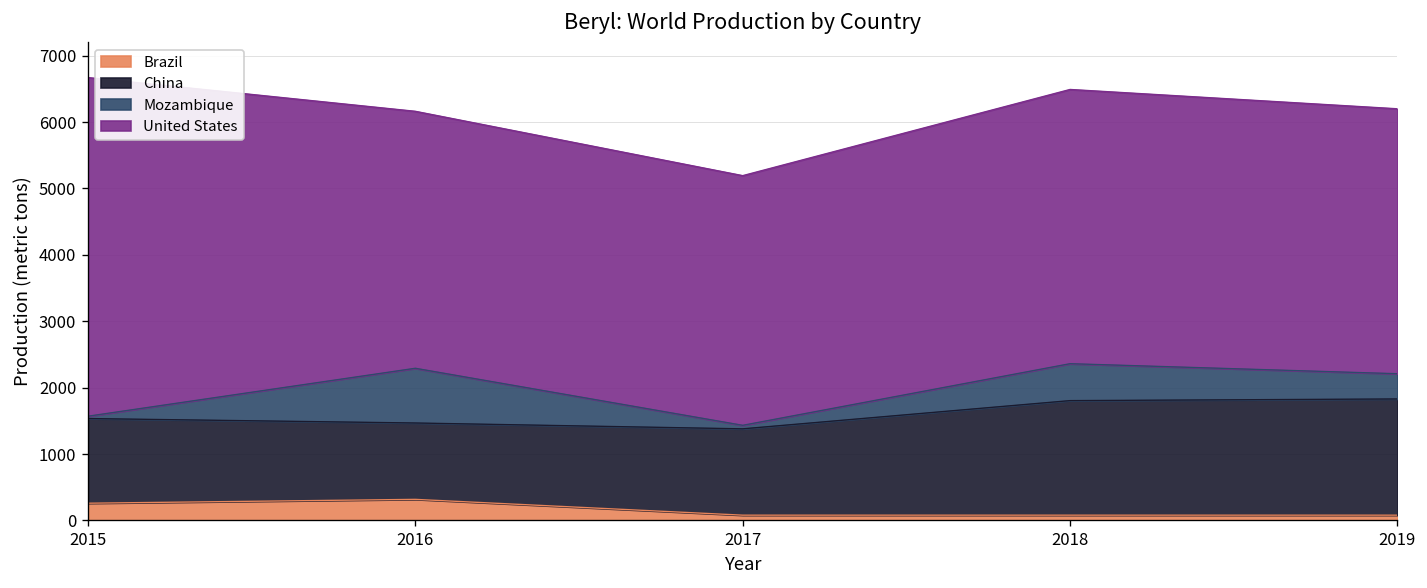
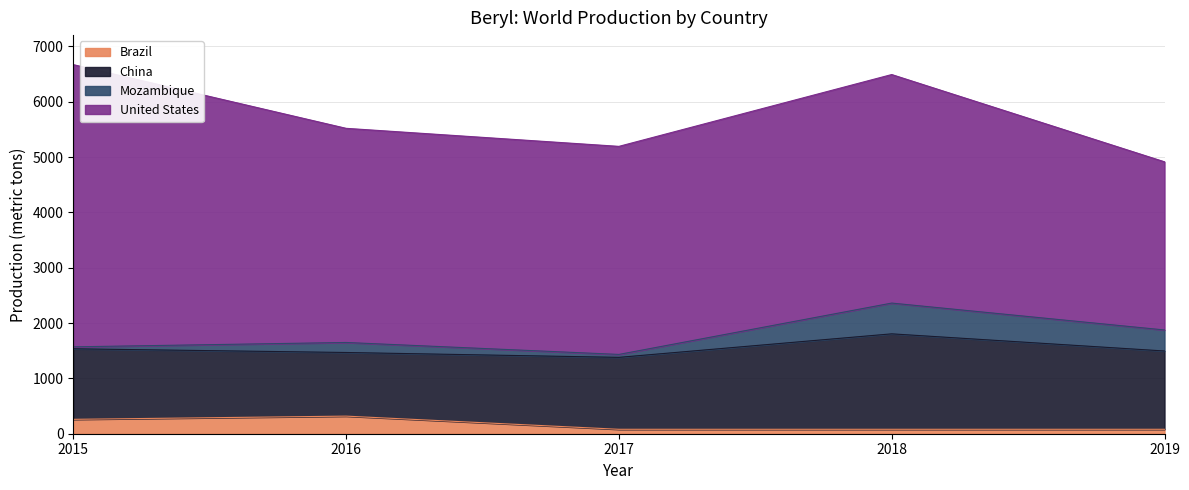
  {
    "Brazil": {
      "2015": 300,
      "2016": 300,
      "2017": 100,
      "2018": 100,
      "2019": 100
    },
    "China": {
      "2016": 1200,
      "2017": 1300,
      "2018": 1700,
-     "2019": 1800
+     "2019": 1400
    },
    "Mozambique": {
-     "2016": 800,
+     "2016": 200,
      "2017": 100,
      "2018": 600,
      "2019": 400
    },
    "United States": {
      "2015": 5100,
      "2016": 3900,
      "2017": 3800,
      "2018": 4100,
-     "2019": 4000
+     "2019": 3000
    }
  }
